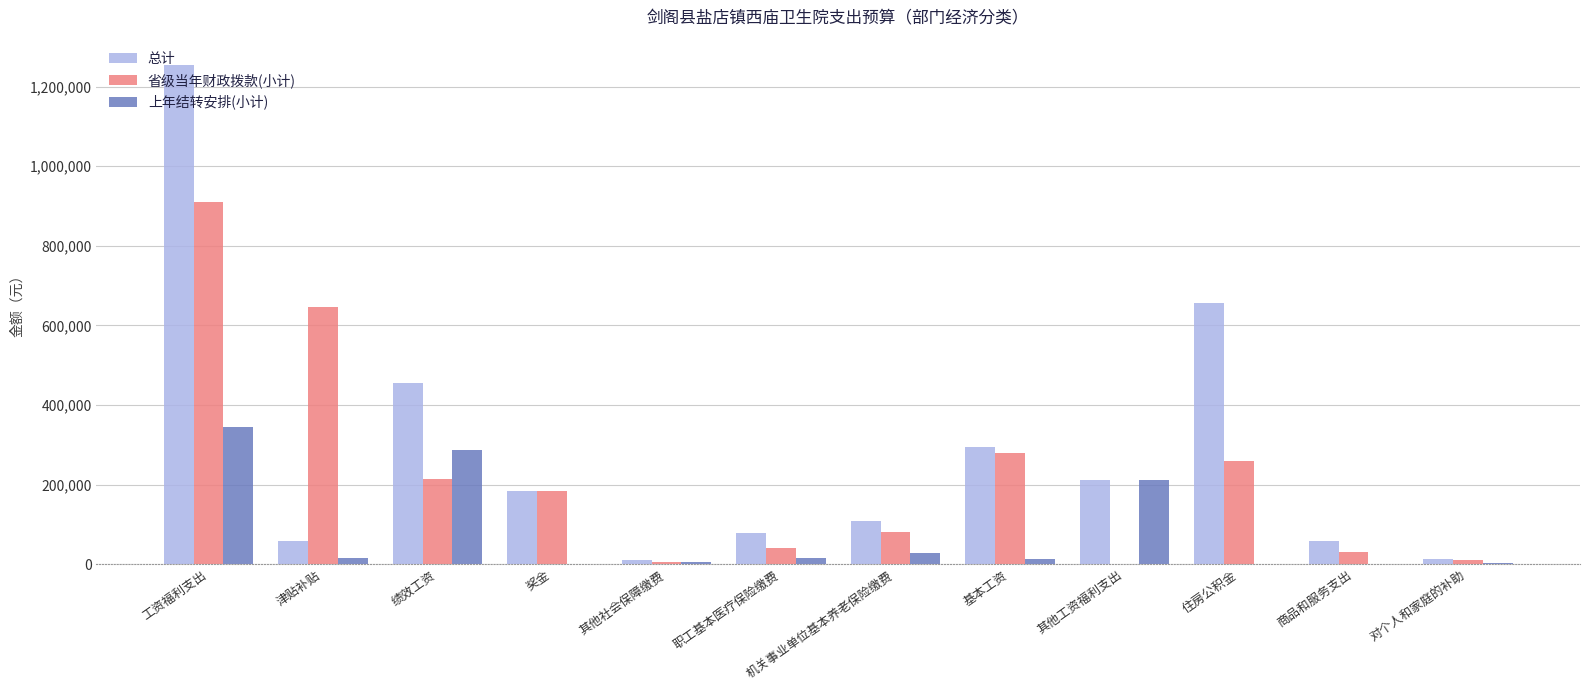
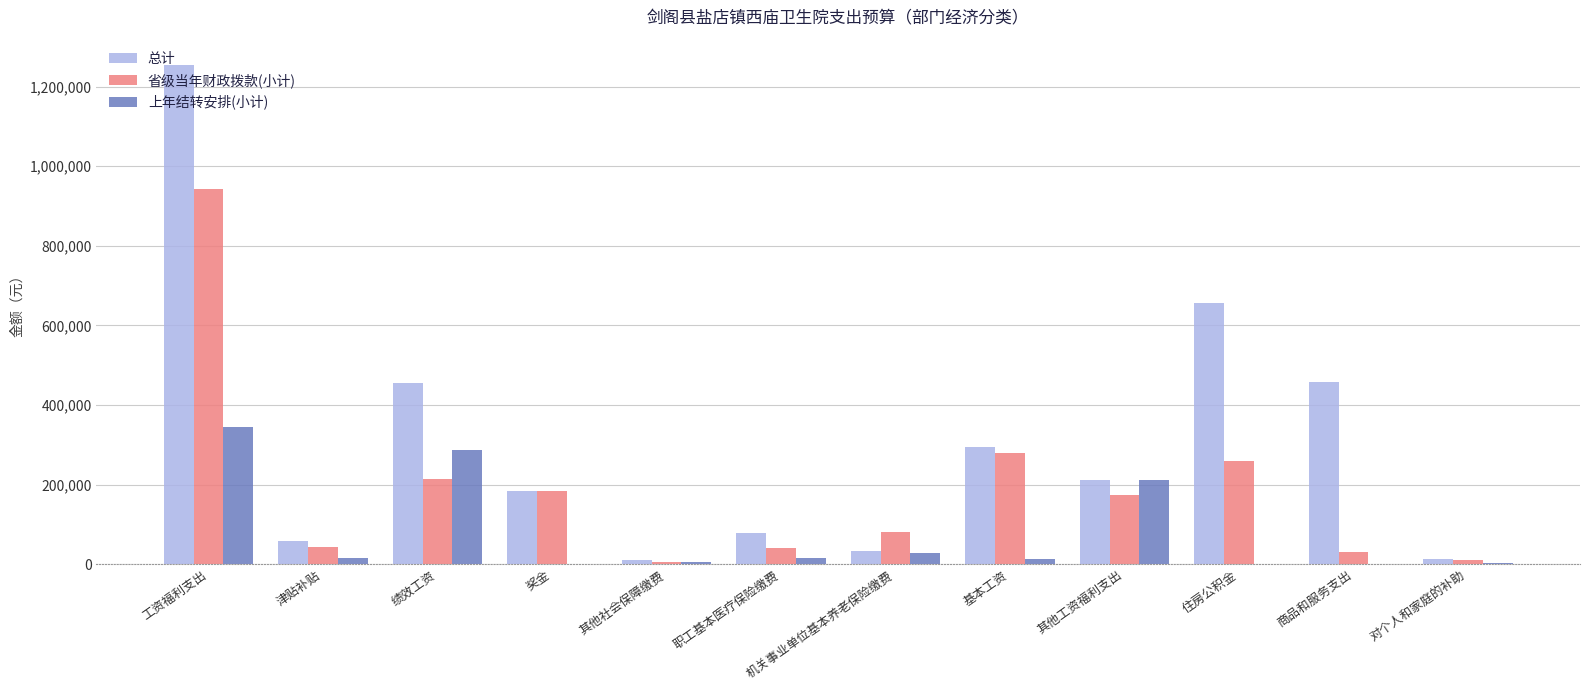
  {
    "总计": {
      "工资福利支出": "1,260,000",
      "津贴补贴": "60,000",
      "绩效工资": "450,000",
      "奖金": "180,000",
      "其他社会保障缴费": "10,000",
      "职工基本医疗保险缴费": "80,000",
-     "机关事业单位基本养老保险缴费": "110,000",
+     "机关事业单位基本养老保险缴费": "30,000",
      "基本工资": "290,000",
      "其他工资福利支出": "210,000",
      "住房公积金": "660,000",
-     "商品和服务支出": "60,000",
+     "商品和服务支出": "460,000",
      "对个人和家庭的补助": "10,000"
    },
    "省级当年财政拨款(小计)": {
-     "工资福利支出": "910,000",
-     "津贴补贴": "650,000",
+     "工资福利支出": "940,000",
+     "津贴补贴": "40,000",
      "绩效工资": "220,000",
      "奖金": "180,000",
      "职工基本医疗保险缴费": "40,000",
      "机关事业单位基本养老保险缴费": "80,000",
      "基本工资": "280,000",
-     "其他工资福利支出": "0",
+     "其他工资福利支出": "170,000",
      "住房公积金": "260,000",
      "商品和服务支出": "30,000",
      "对个人和家庭的补助": "10,000"
    },
    "上年结转安排(小计)": {
      "工资福利支出": "340,000",
      "津贴补贴": "20,000",
      "绩效工资": "290,000",
      "奖金": "0",
      "职工基本医疗保险缴费": "10,000",
      "机关事业单位基本养老保险缴费": "30,000",
      "基本工资": "10,000",
      "其他工资福利支出": "210,000",
      "住房公积金": "0"
    }
  }
